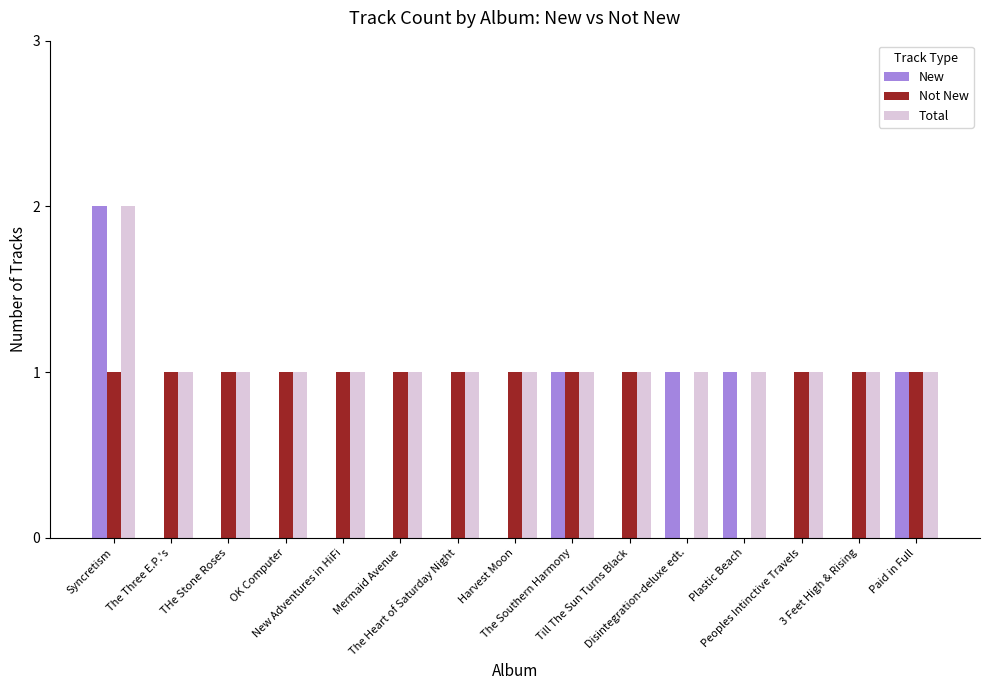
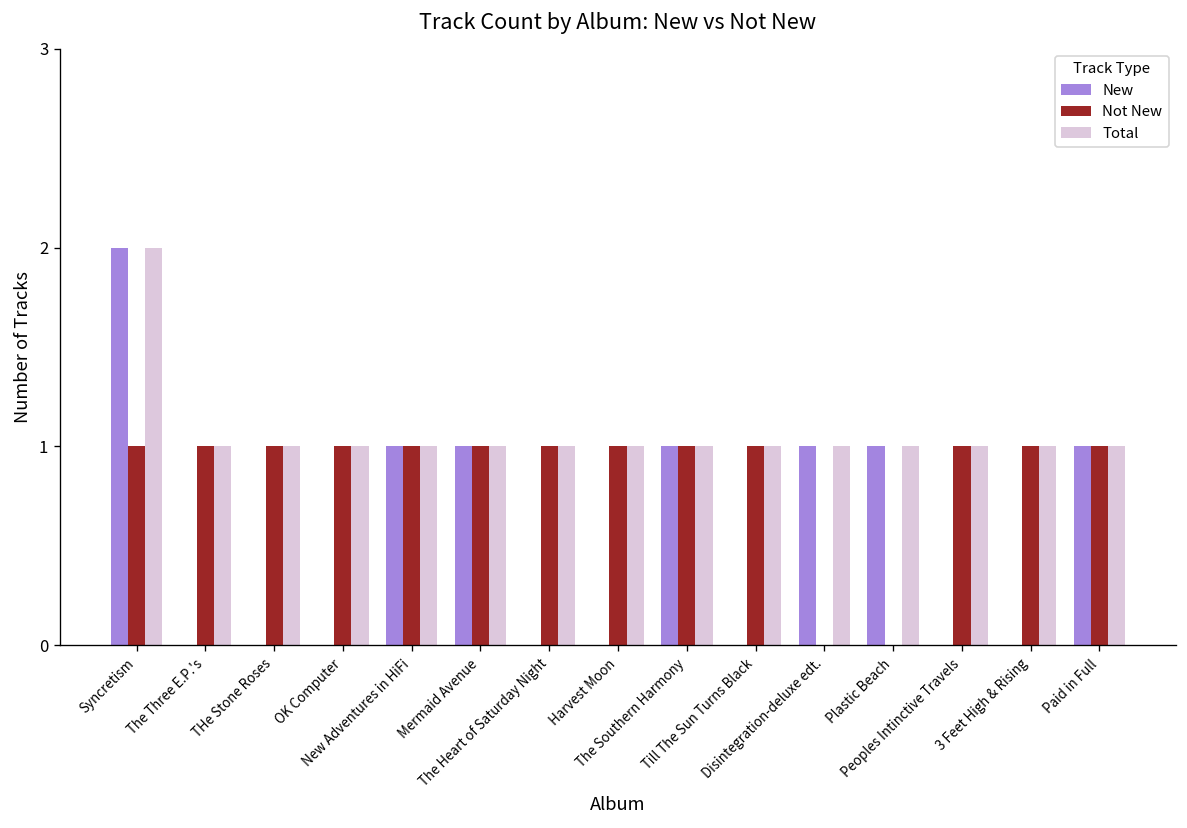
  {
    "New": {
      "Syncretism": 2,
      "The Three E.P.'s": 0,
      "THe Stone Roses": 0,
      "OK Computer": 0,
-     "New Adventures in HiFi": 0,
-     "Mermaid Avenue": 0,
+     "New Adventures in HiFi": 1,
+     "Mermaid Avenue": 1,
      "The Heart of Saturday Night": 0,
      "Harvest Moon": 0,
      "The Southern Harmony": 1,
      "Till The Sun Turns Black": 0,
      "Disintegration-deluxe edt.": 1,
      "Plastic Beach": 1,
      "Peoples Intinctive Travels": 0,
      "3 Feet High & Rising": 0,
      "Paid in Full": 1
    },
    "Not New": {
      "Syncretism": 1,
      "The Three E.P.'s": 1,
      "THe Stone Roses": 1,
      "OK Computer": 1,
      "New Adventures in HiFi": 1,
      "Mermaid Avenue": 1,
      "The Heart of Saturday Night": 1,
      "Harvest Moon": 1,
      "The Southern Harmony": 1,
      "Till The Sun Turns Black": 1,
      "Disintegration-deluxe edt.": 0,
      "Plastic Beach": 0,
      "Peoples Intinctive Travels": 1,
      "3 Feet High & Rising": 1,
      "Paid in Full": 1
    },
    "Total": {
      "Syncretism": 2,
      "The Three E.P.'s": 1,
      "THe Stone Roses": 1,
      "OK Computer": 1,
      "New Adventures in HiFi": 1,
      "Mermaid Avenue": 1,
      "The Heart of Saturday Night": 1,
      "Harvest Moon": 1,
      "The Southern Harmony": 1,
      "Till The Sun Turns Black": 1,
      "Disintegration-deluxe edt.": 1,
      "Plastic Beach": 1,
      "Peoples Intinctive Travels": 1,
      "3 Feet High & Rising": 1,
      "Paid in Full": 1
    }
  }
